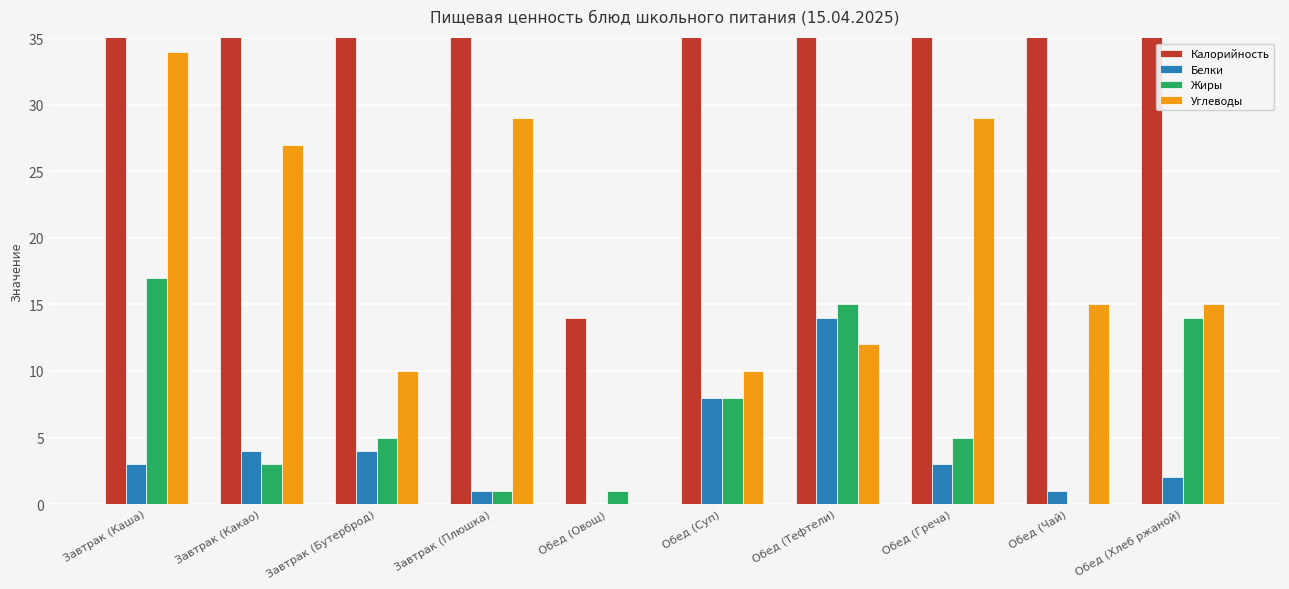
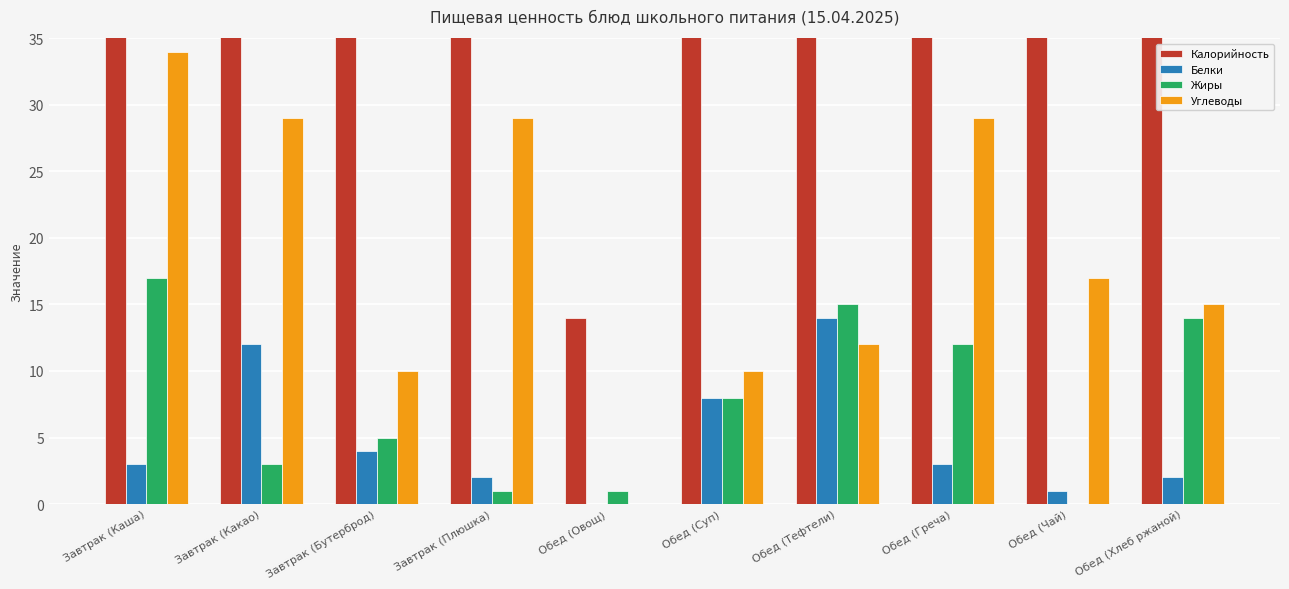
  {
    "Калорийность": {
      "Обед (Овощ)": 14
    },
    "Белки": {
      "Завтрак (Каша)": 3,
-     "Завтрак (Какао)": 4,
+     "Завтрак (Какао)": 12,
      "Завтрак (Бутерброд)": 4,
-     "Завтрак (Плюшка)": 1,
+     "Завтрак (Плюшка)": 2,
      "Обед (Овощ)": 0,
      "Обед (Суп)": 8,
      "Обед (Тефтели)": 14,
      "Обед (Греча)": 3,
      "Обед (Чай)": 1,
      "Обед (Хлеб ржаной)": 2
    },
    "Жиры": {
      "Завтрак (Каша)": 17,
      "Завтрак (Какао)": 3,
      "Завтрак (Бутерброд)": 5,
      "Завтрак (Плюшка)": 1,
      "Обед (Овощ)": 1,
      "Обед (Суп)": 8,
      "Обед (Тефтели)": 15,
-     "Обед (Греча)": 5,
+     "Обед (Греча)": 12,
      "Обед (Чай)": 0,
      "Обед (Хлеб ржаной)": 14
    },
    "Углеводы": {
      "Завтрак (Каша)": 34,
-     "Завтрак (Какао)": 27,
+     "Завтрак (Какао)": 29,
      "Завтрак (Бутерброд)": 10,
      "Завтрак (Плюшка)": 29,
      "Обед (Овощ)": 0,
      "Обед (Суп)": 10,
      "Обед (Тефтели)": 12,
      "Обед (Греча)": 29,
-     "Обед (Чай)": 15,
+     "Обед (Чай)": 17,
      "Обед (Хлеб ржаной)": 15
    }
  }
